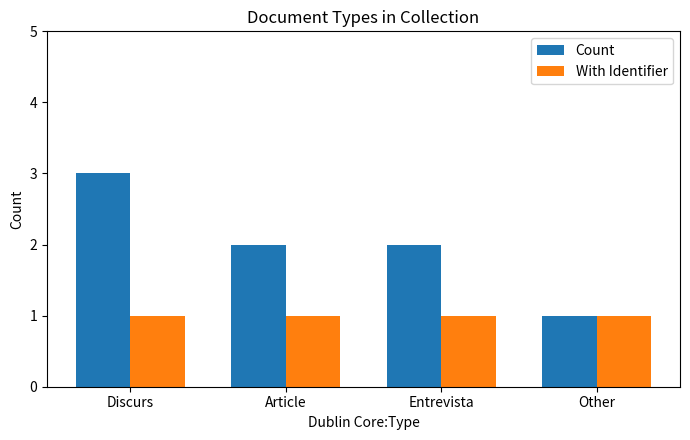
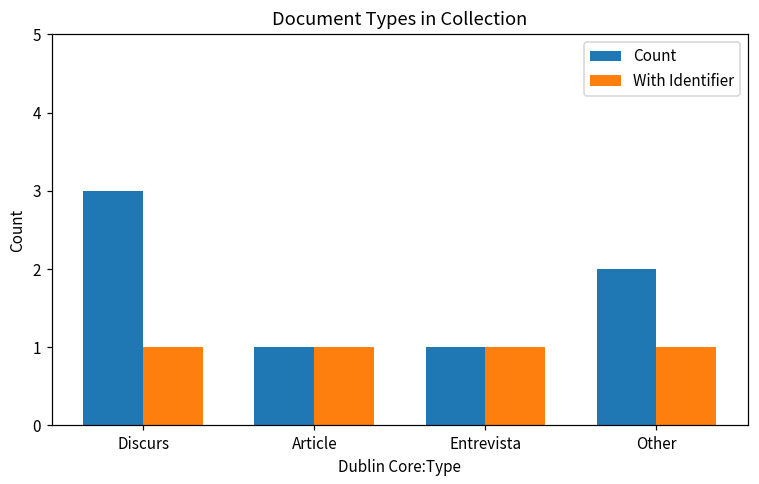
  {
    "Count": {
      "Discurs": 3,
-     "Article": 2,
-     "Entrevista": 2,
-     "Other": 1
+     "Article": 1,
+     "Entrevista": 1,
+     "Other": 2
    },
    "With Identifier": {
      "Discurs": 1,
      "Article": 1,
      "Entrevista": 1,
      "Other": 1
    }
  }
